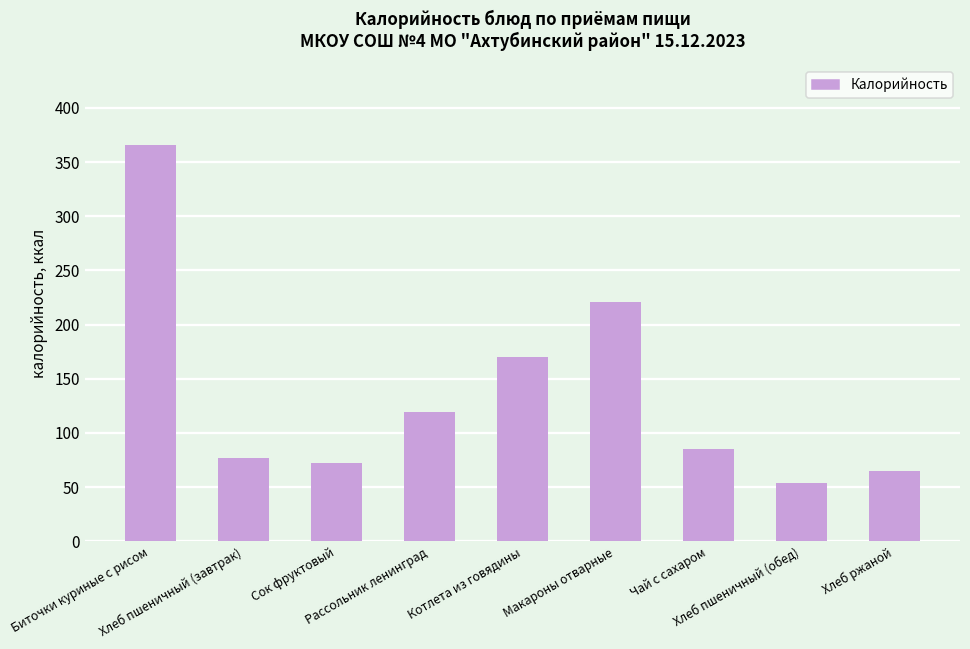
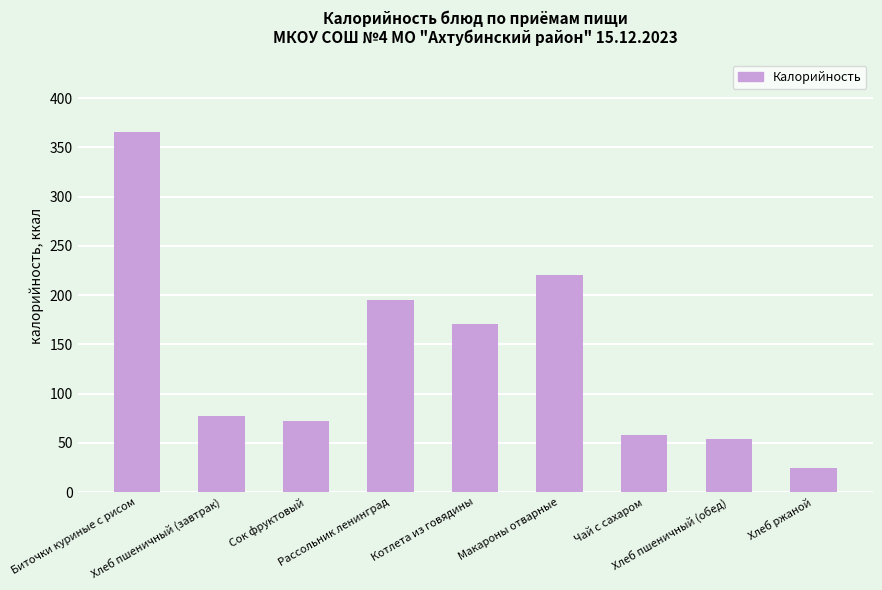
  {
    "Биточки куриные с рисом": 370,
    "Хлеб пшеничный (завтрак)": 80,
    "Сок фруктовый": 70,
-   "Рассольник ленинград": 120,
+   "Рассольник ленинград": 200,
    "Котлета из говядины": 170,
    "Макароны отварные": 220,
-   "Чай с сахаром": 80,
+   "Чай с сахаром": 60,
    "Хлеб пшеничный (обед)": 50,
-   "Хлеб ржаной": 60
+   "Хлеб ржаной": 20
  }
